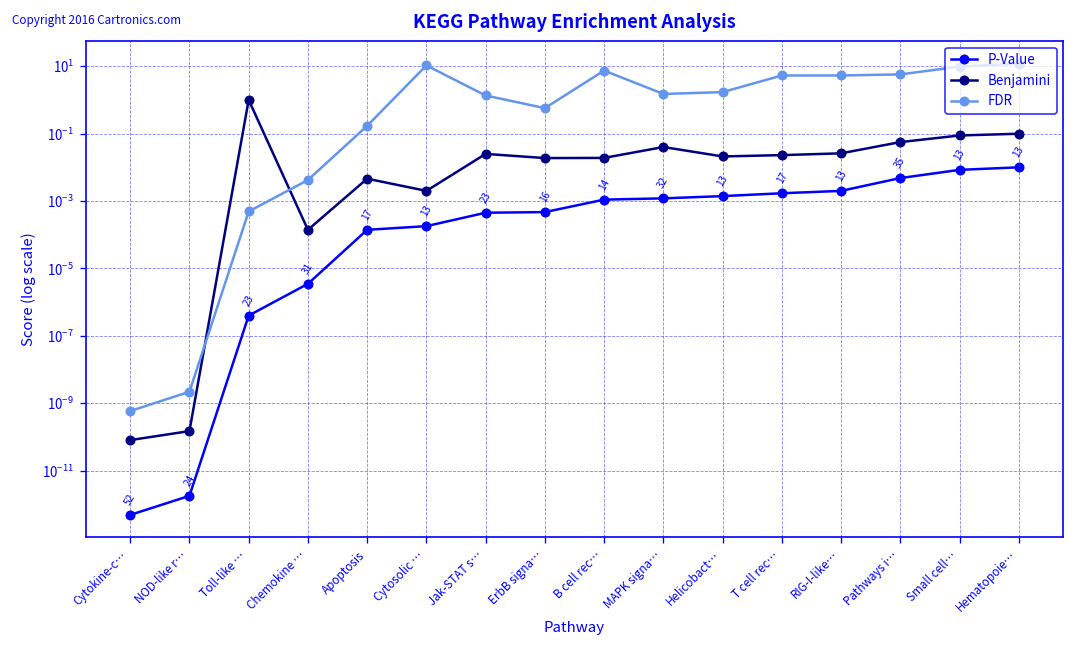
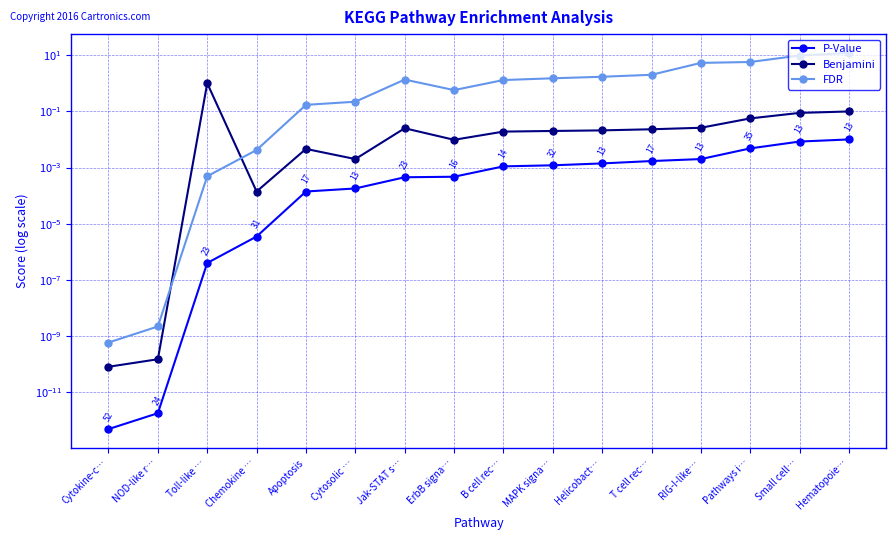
  {
    "Benjamini": {
      "Cytokine-c…": 0.00000000008,
      "NOD-like r…": 0.0000000002,
      "Toll-like …": 1.0,
      "Chemokine …": 0.0001,
      "Apoptosis": 0.005,
      "Cytosolic …": 0.002,
      "Jak-STAT s…": 0.03,
-     "ErbB signa…": 0.02,
+     "ErbB signa…": 0.010,
      "B cell rec…": 0.02,
-     "MAPK signa…": 0.04,
+     "MAPK signa…": 0.02,
      "Helicobact…": 0.02,
      "T cell rec…": 0.02,
      "RIG-I-like…": 0.03,
      "Pathways i…": 0.06,
      "Small cell…": 0.09,
      "Hematopoie…": 0.10
    },
    "FDR": {
      "Cytokine-c…": 0.0000000006,
      "NOD-like r…": 0.000000002,
      "Toll-like …": 0.0005,
      "Chemokine …": 0.004,
      "Apoptosis": 0.2,
-     "Cytosolic …": 11,
+     "Cytosolic …": 0.2,
      "Jak-STAT s…": 1,
      "ErbB signa…": 0.6,
-     "B cell rec…": 7,
+     "B cell rec…": 1,
      "MAPK signa…": 2,
      "Helicobact…": 2,
-     "T cell rec…": 5,
+     "T cell rec…": 2,
      "RIG-I-like…": 5,
      "Pathways i…": 6
    }
  }
